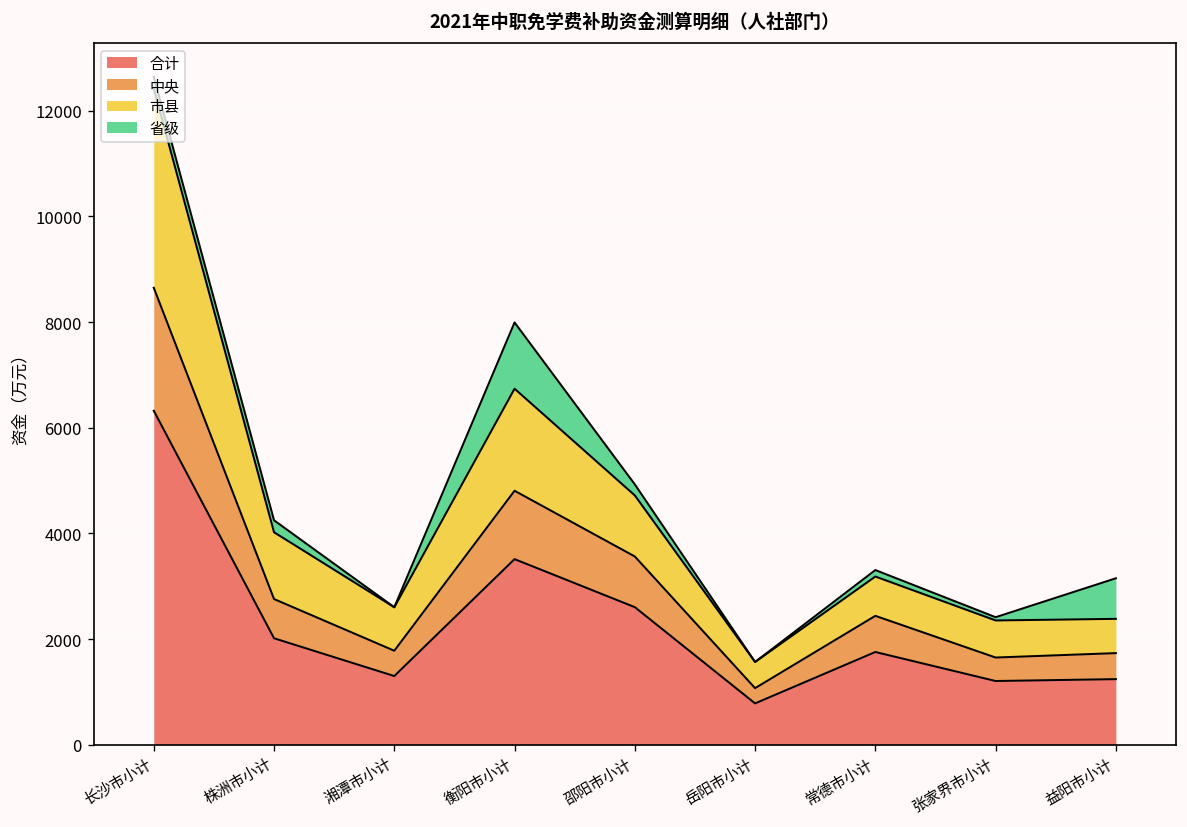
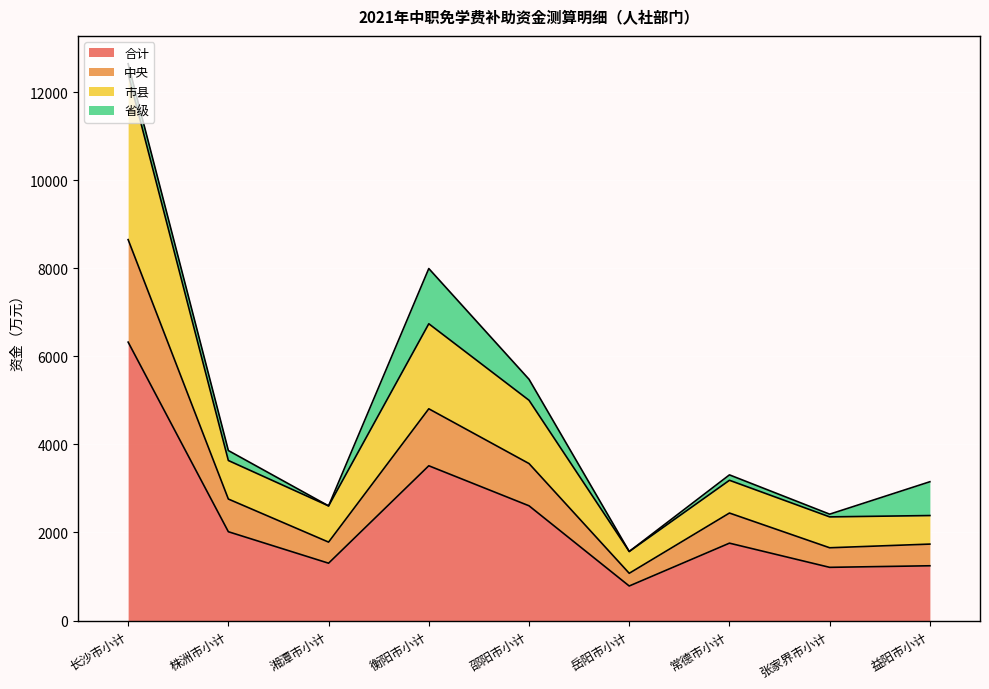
  {
    "市县": {
-     "株洲市小计": 1300,
+     "株洲市小计": 900,
      "衡阳市小计": 1900,
-     "邵阳市小计": 1200,
+     "邵阳市小计": 1400,
      "常德市小计": 700,
      "张家界市小计": 700,
      "益阳市小计": 600
    },
    "省级": {
      "株洲市小计": 200,
      "衡阳市小计": 1300,
-     "邵阳市小计": 200,
+     "邵阳市小计": 500,
      "常德市小计": 100,
      "张家界市小计": 100,
      "益阳市小计": 800
    }
  }
